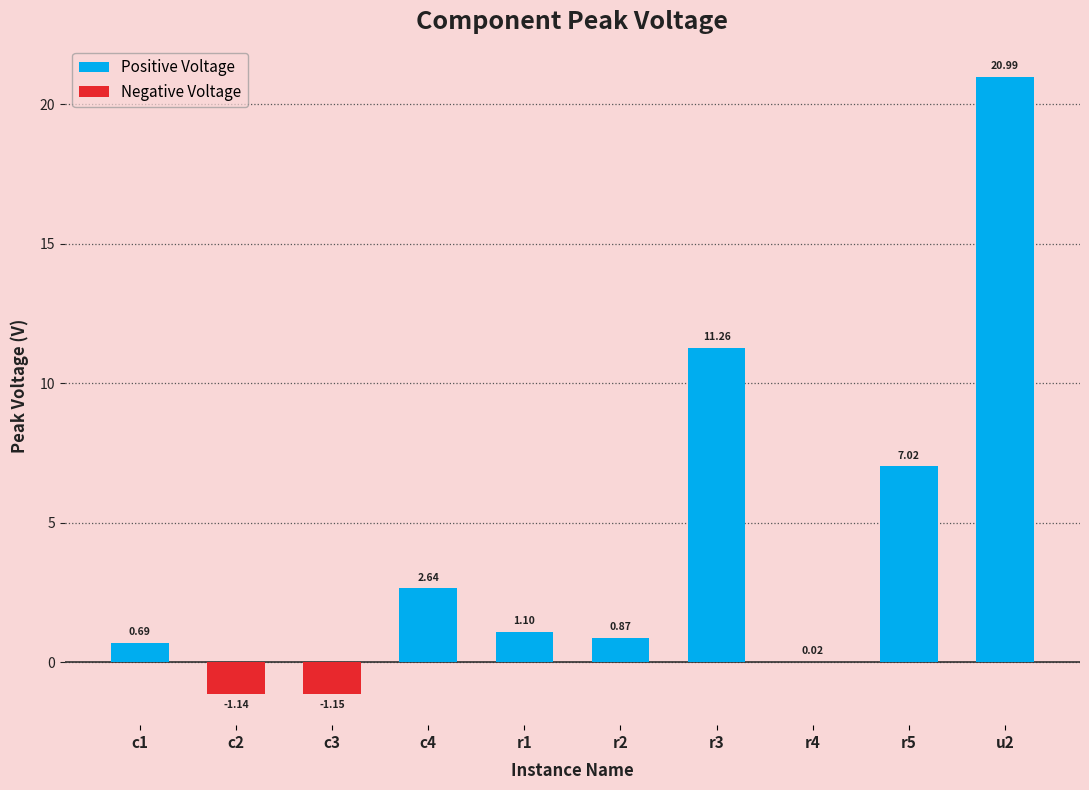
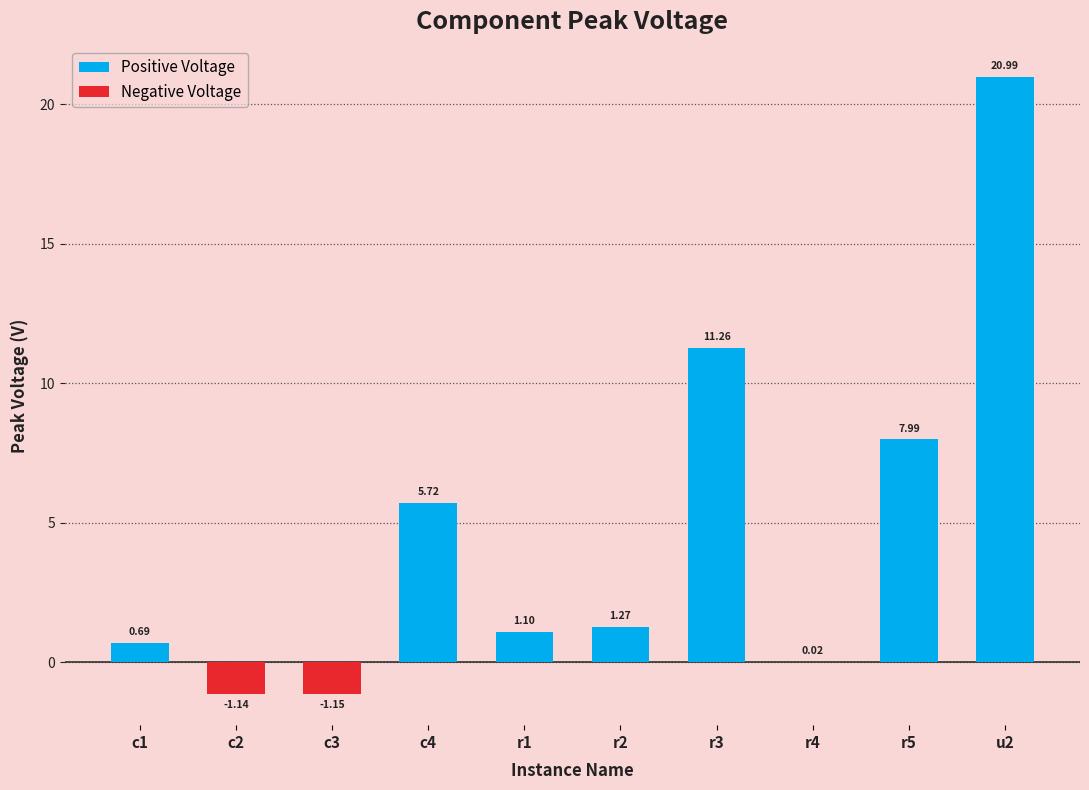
  {
    "Positive Voltage": {
      "c1": 0.69,
-     "c4": 2.64,
+     "c4": 5.72,
      "r1": 1.10,
-     "r2": 0.87,
+     "r2": 1.27,
      "r3": 11.26,
      "r4": 0.02,
-     "r5": 7.02,
+     "r5": 7.99,
      "u2": 20.99
    },
    "Negative Voltage": {
      "c2": -1.14,
      "c3": -1.15
    }
  }
